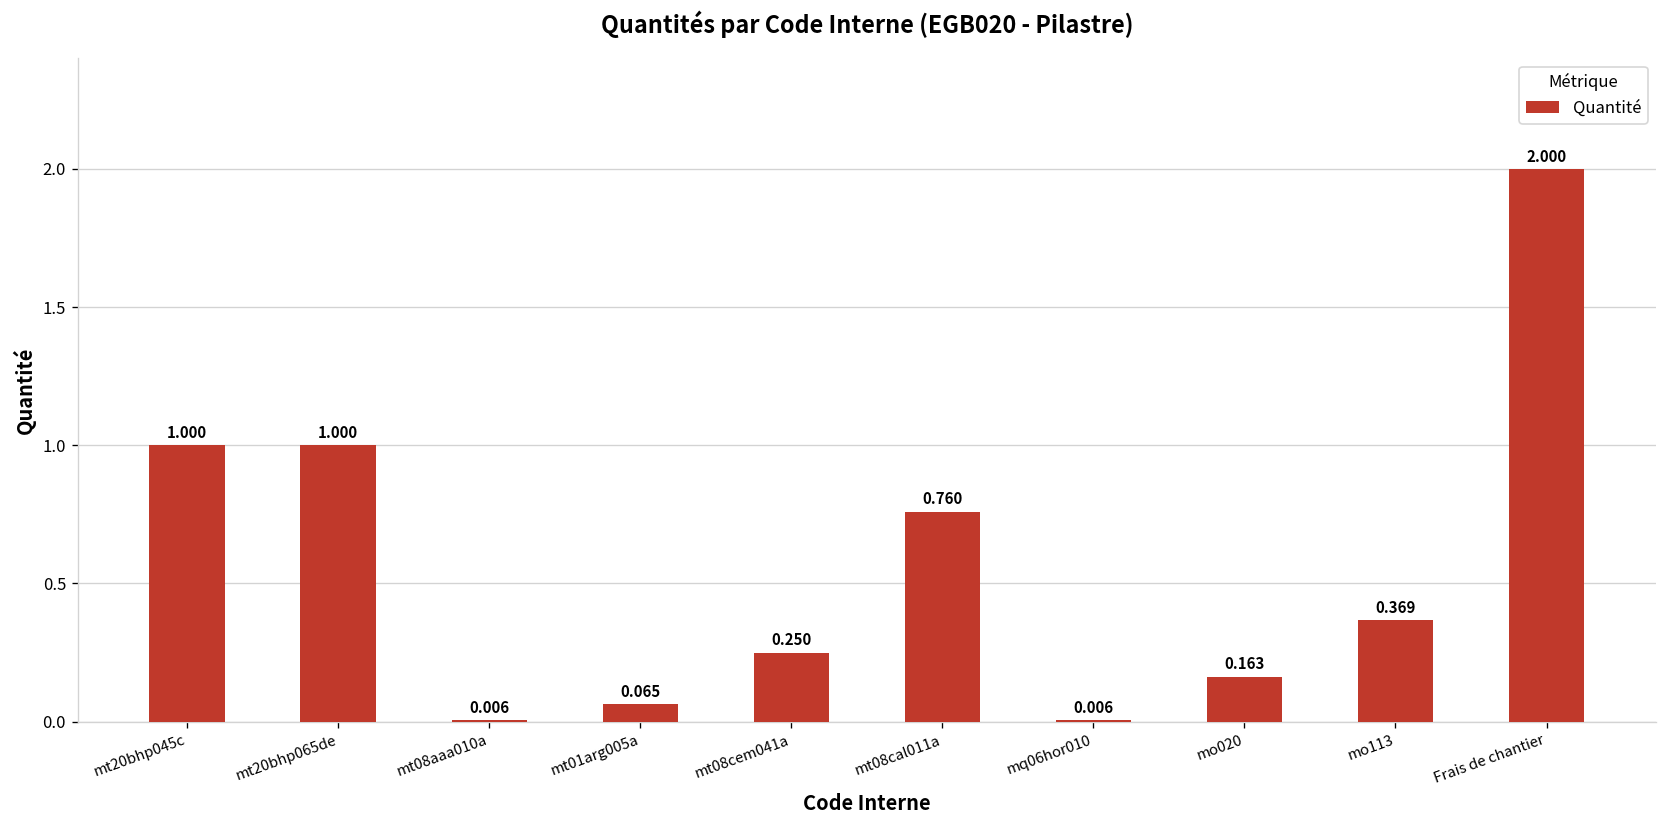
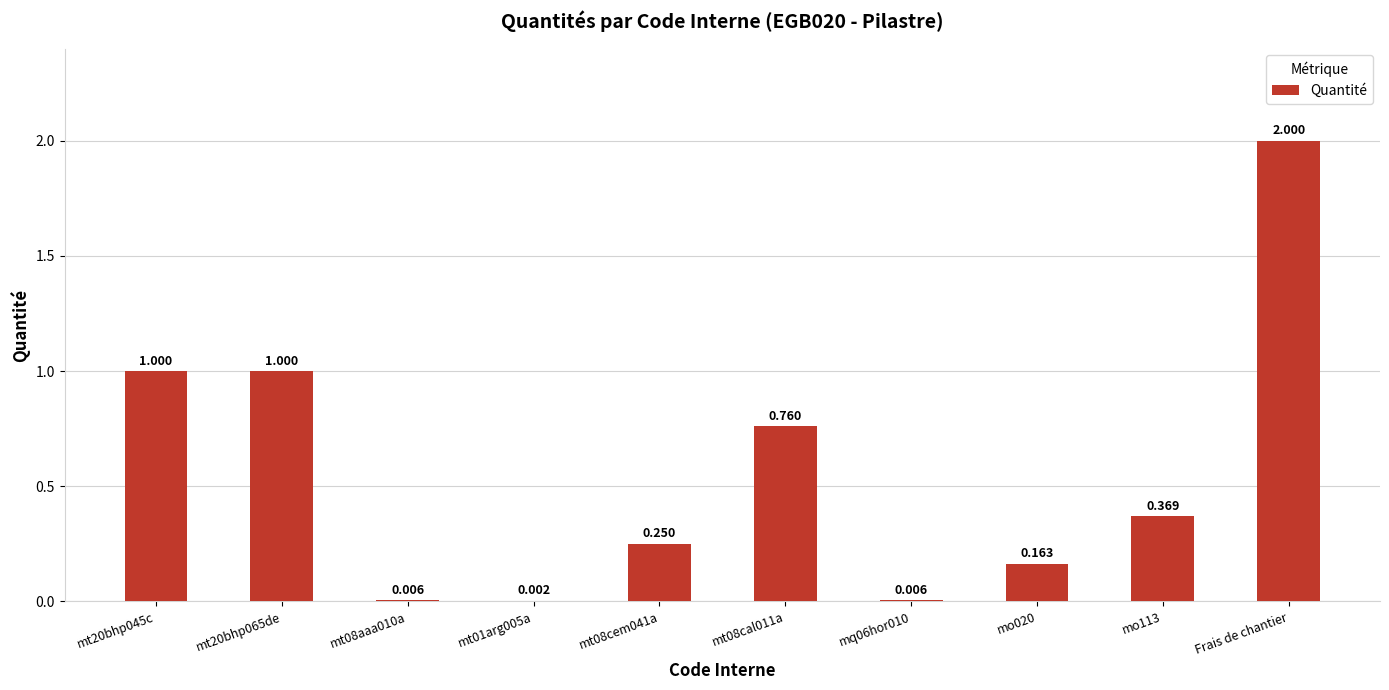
  {
    "mt20bhp045c": 1.000,
    "mt20bhp065de": 1.000,
    "mt08aaa010a": 0.006,
-   "mt01arg005a": 0.065,
+   "mt01arg005a": 0.002,
    "mt08cem041a": 0.250,
    "mt08cal011a": 0.760,
    "mq06hor010": 0.006,
    "mo020": 0.163,
    "mo113": 0.369,
    "Frais de chantier": 2.000
  }
